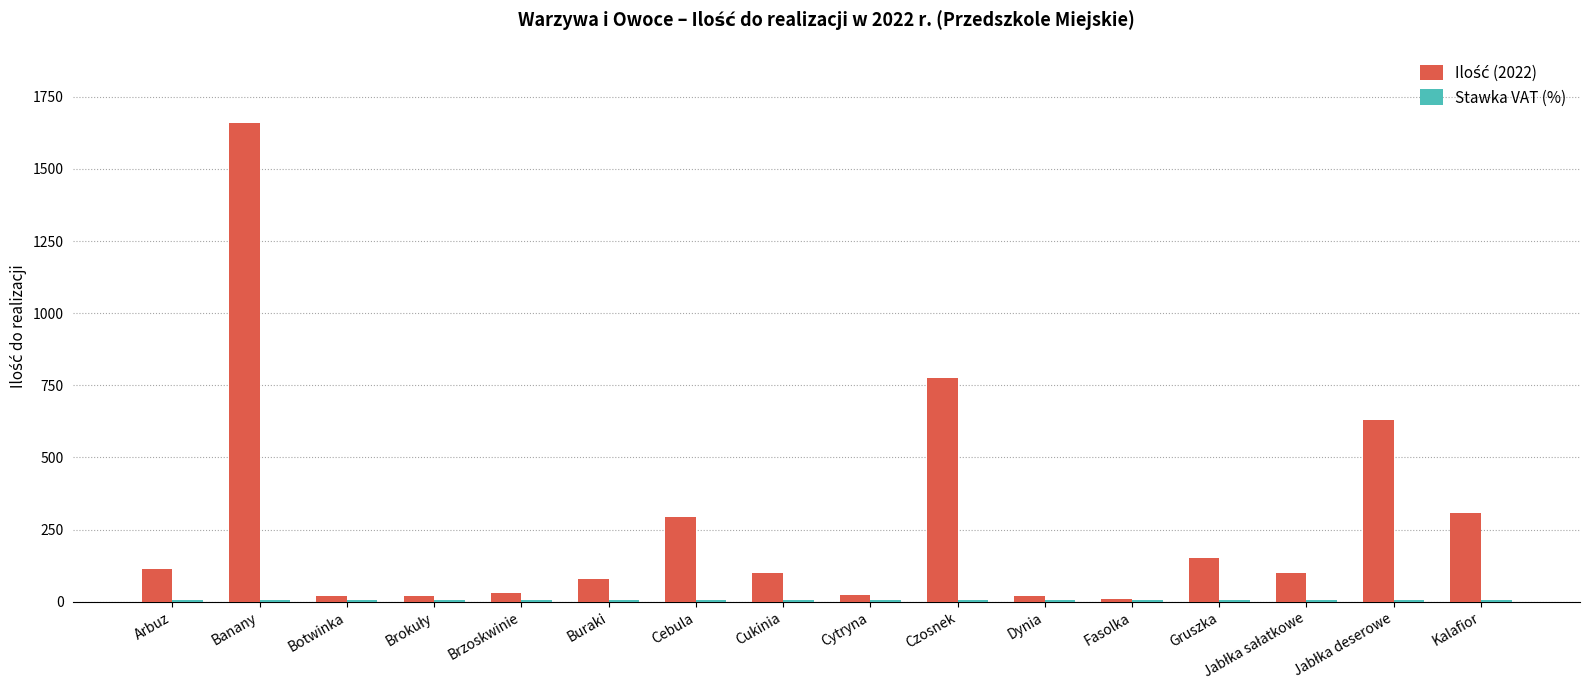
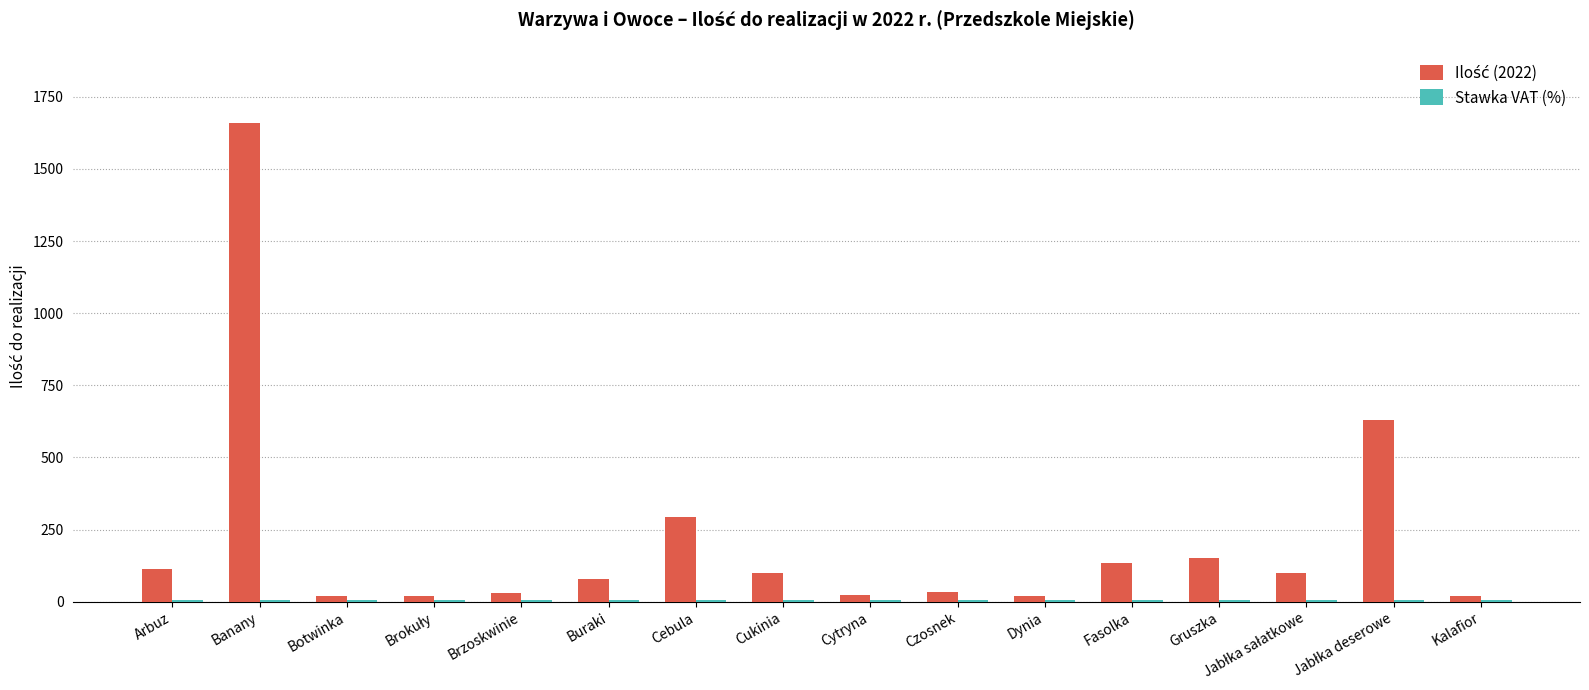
  {
    "Ilość (2022)": {
      "Arbuz": 110,
      "Banany": 1660,
      "Botwinka": 20,
      "Brokuły": 20,
      "Brzoskwinie": 30,
      "Buraki": 80,
      "Cebula": 290,
      "Cukinia": 100,
      "Cytryna": 20,
-     "Czosnek": 780,
+     "Czosnek": 40,
      "Dynia": 20,
-     "Fasolka": 10,
+     "Fasolka": 130,
      "Gruszka": 150,
      "Jabłka sałatkowe": 100,
      "Jabłka deserowe": 630,
-     "Kalafior": 310
+     "Kalafior": 20
    }
  }
